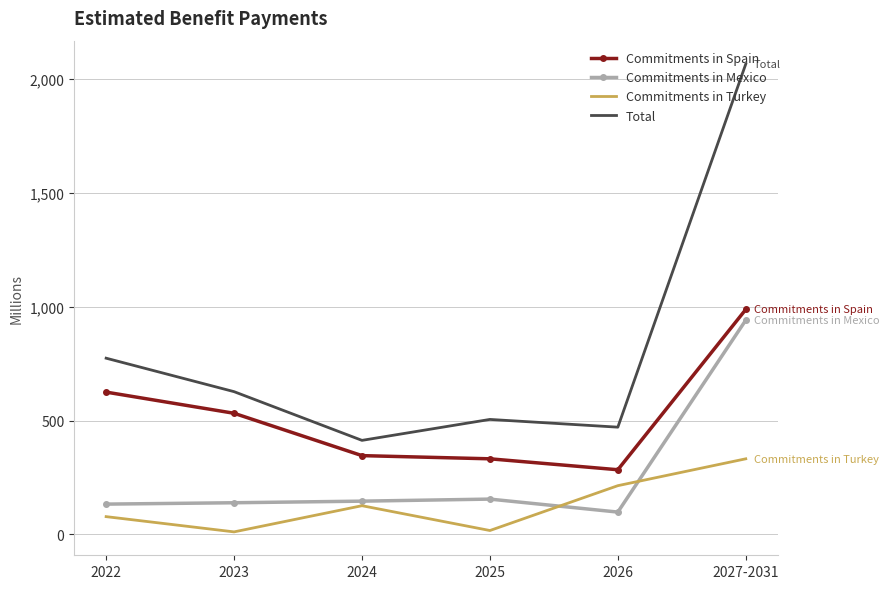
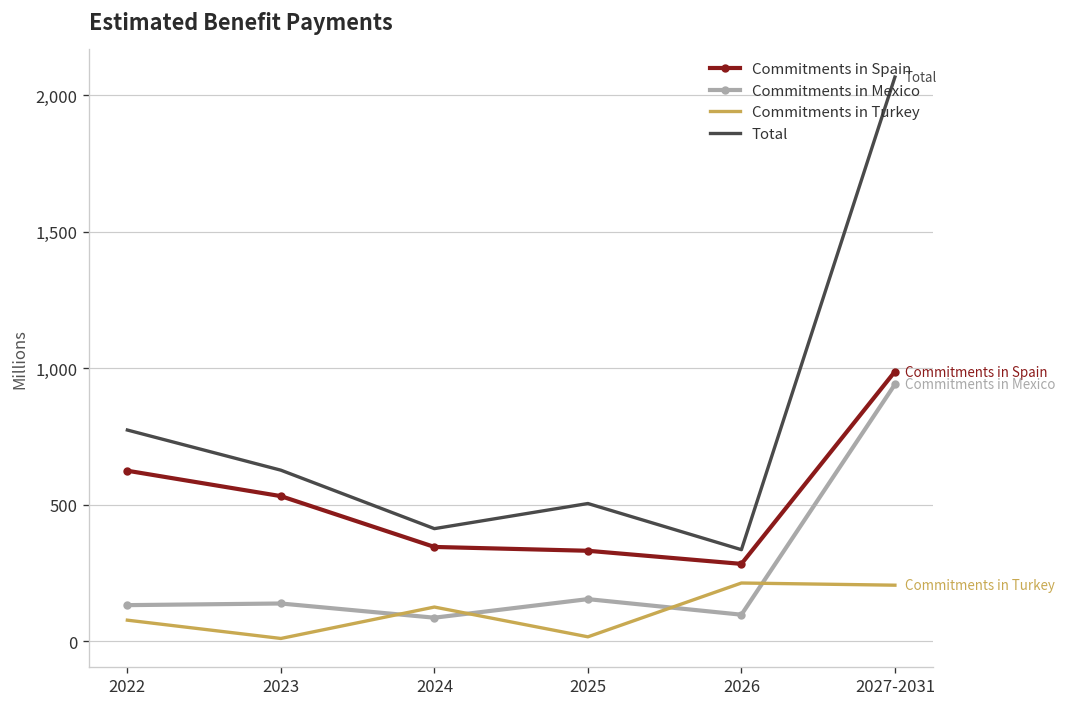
  {
    "Commitments in Spain": {
      "2022": "630",
      "2023": "530",
      "2024": "350",
      "2025": "330",
      "2026": "280",
      "2027-2031": "990"
    },
    "Commitments in Mexico": {
      "2022": "130",
      "2023": "140",
-     "2024": "150",
+     "2024": "90",
      "2025": "160",
      "2026": "100",
      "2027-2031": "940"
    },
    "Commitments in Turkey": {
      "2022": "80",
      "2023": "10",
      "2024": "130",
      "2025": "20",
      "2026": "210",
-     "2027-2031": "330"
+     "2027-2031": "210"
    },
    "Total": {
      "2022": "770",
      "2023": "630",
      "2024": "410",
      "2025": "510",
-     "2026": "470",
+     "2026": "340",
      "2027-2031": "2,070"
    }
  }
